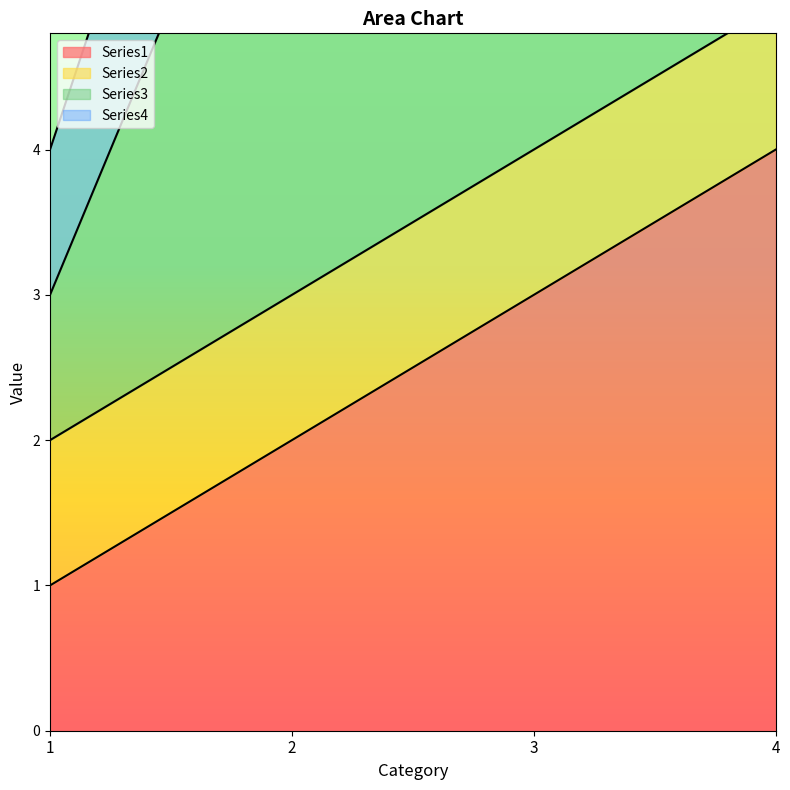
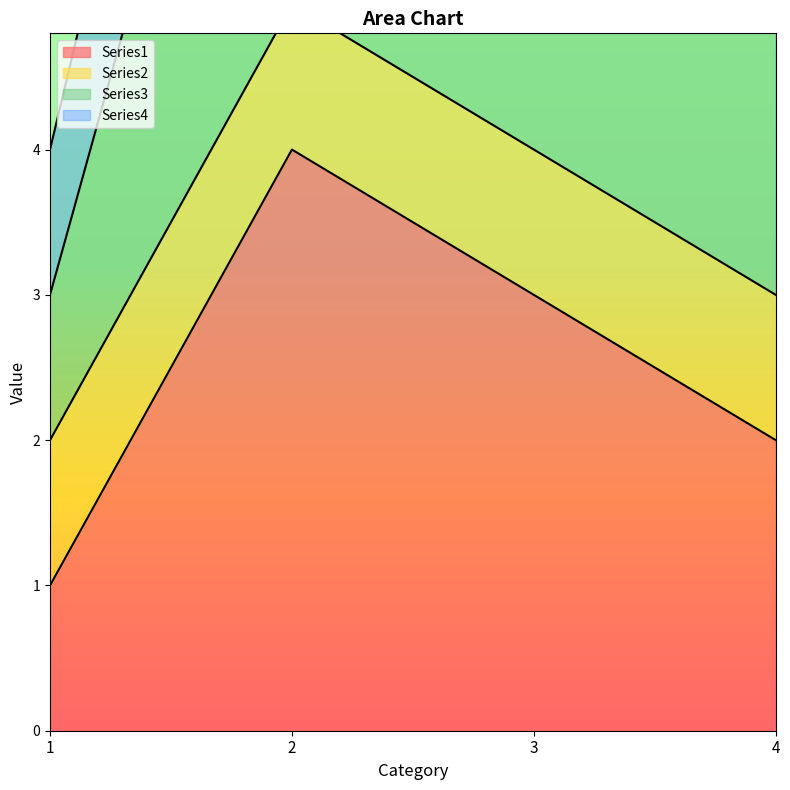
  {
    "Series1": {
      "1": 1,
-     "2": 2,
+     "2": 4,
      "3": 3,
-     "4": 4
+     "4": 2
    },
    "Series2": {
      "1": 1,
      "3": 1
    },
    "Series3": {
      "1": 1
    },
    "Series4": {
      "1": 1
    }
  }
